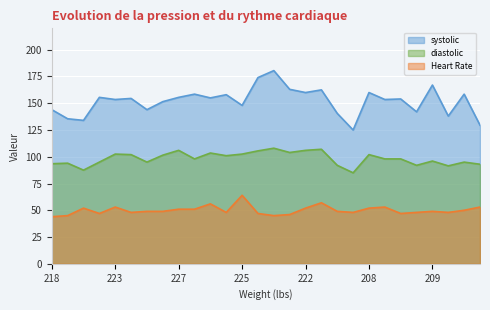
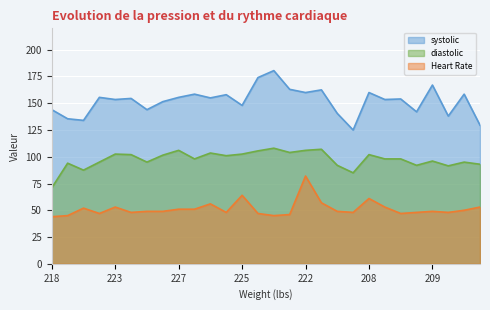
  {
    "systolic": {
      "218": 144,
      "223": 154,
      "227": 156,
      "225": 148,
      "222": 160,
      "208": 160,
      "209": 167
    },
    "diastolic": {
-     "218": 94,
+     "218": 71,
      "223": 103,
      "227": 106,
      "225": 103,
      "222": 106,
      "208": 102,
      "209": 96
    },
    "Heart Rate": {
      "218": 44,
      "223": 53,
      "227": 51,
      "225": 64,
-     "222": 52,
-     "208": 52,
+     "222": 82,
+     "208": 61,
      "209": 49
    }
  }
